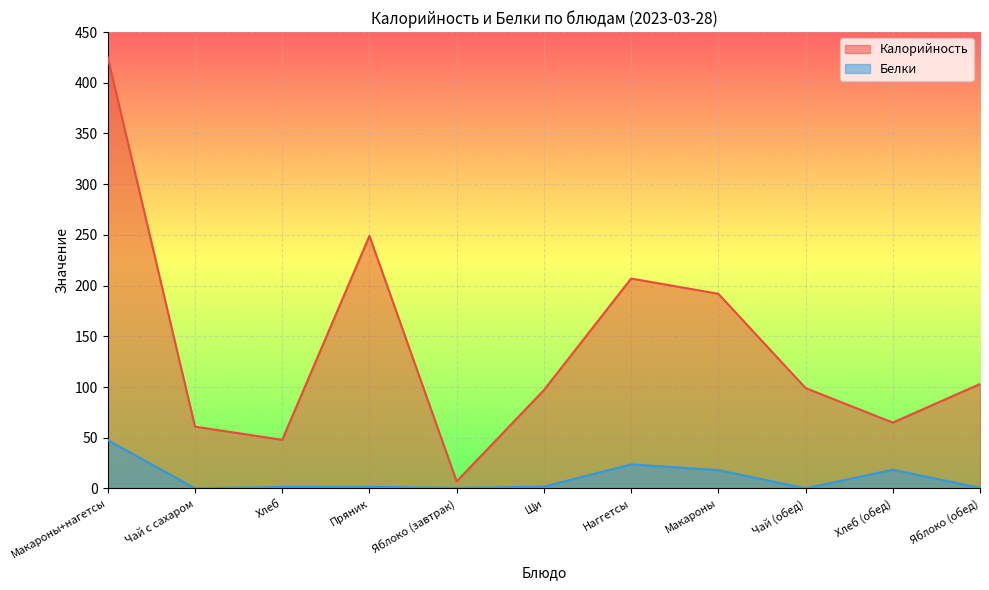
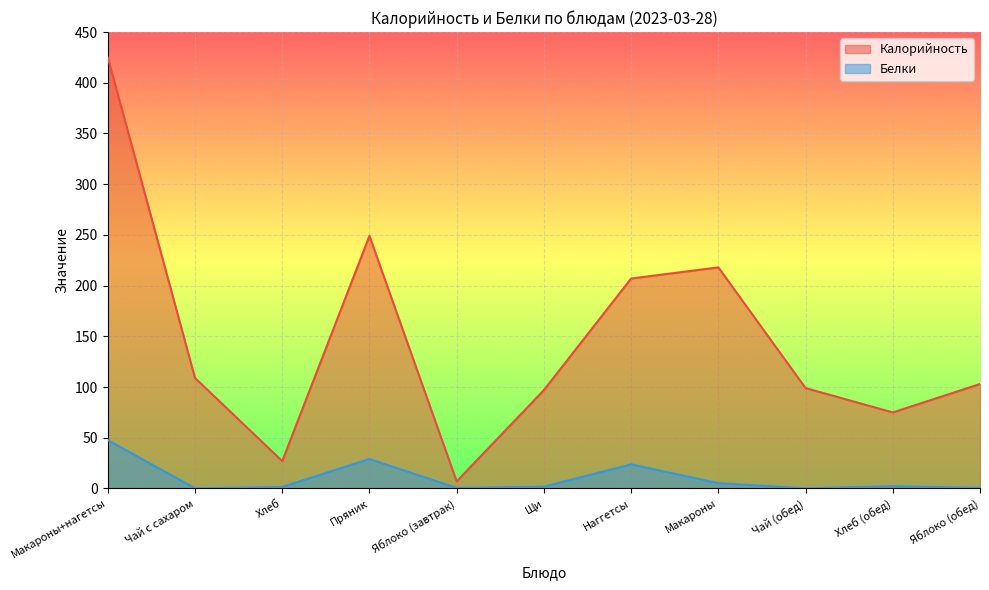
  {
    "Калорийность": {
      "Макароны+нагетсы": 425,
-     "Чай с сахаром": 61,
-     "Хлеб": 48,
+     "Чай с сахаром": 109,
+     "Хлеб": 27,
      "Пряник": 249,
      "Яблоко (завтрак)": 7,
      "Щи": 97,
      "Наггетсы": 207,
-     "Макароны": 192,
+     "Макароны": 218,
      "Чай (обед)": 99,
-     "Хлеб (обед)": 65,
+     "Хлеб (обед)": 75,
      "Яблоко (обед)": 103
    },
    "Белки": {
      "Макароны+нагетсы": 48,
      "Чай с сахаром": 0,
      "Хлеб": 2,
-     "Пряник": 2,
+     "Пряник": 29,
      "Яблоко (завтрак)": 1,
      "Щи": 2,
      "Наггетсы": 24,
-     "Макароны": 18,
+     "Макароны": 5,
      "Чай (обед)": 0,
-     "Хлеб (обед)": 19,
+     "Хлеб (обед)": 2,
      "Яблоко (обед)": 1
    }
  }
